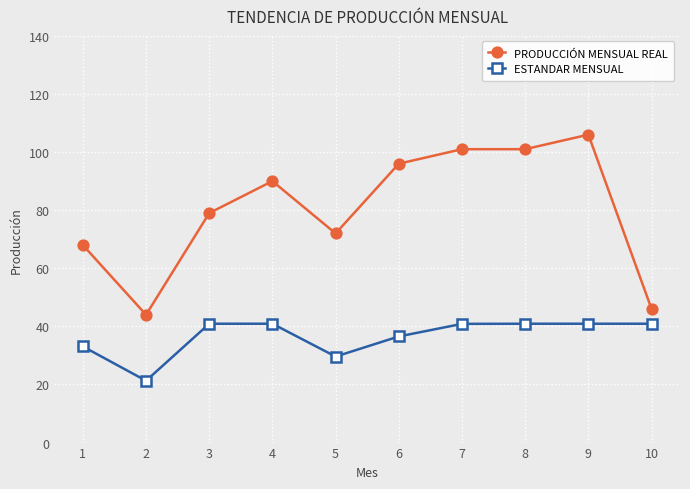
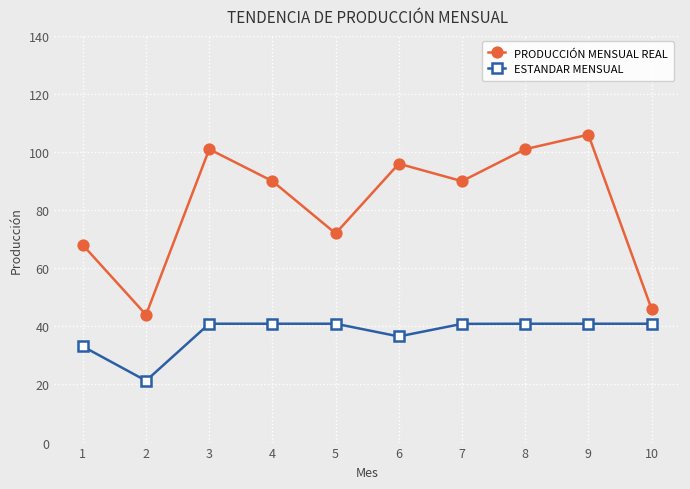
  {
    "PRODUCCIÓN MENSUAL REAL": {
      "1": 68,
      "2": 44,
-     "3": 79,
+     "3": 101,
      "4": 90,
      "5": 72,
      "6": 96,
-     "7": 101,
+     "7": 90,
      "8": 101,
      "9": 106,
      "10": 46
    },
    "ESTANDAR MENSUAL": {
      "1": 33,
      "2": 21,
      "3": 41,
      "4": 41,
-     "5": 30,
+     "5": 41,
      "6": 37,
      "7": 41,
      "8": 41,
      "9": 41,
      "10": 41
    }
  }
